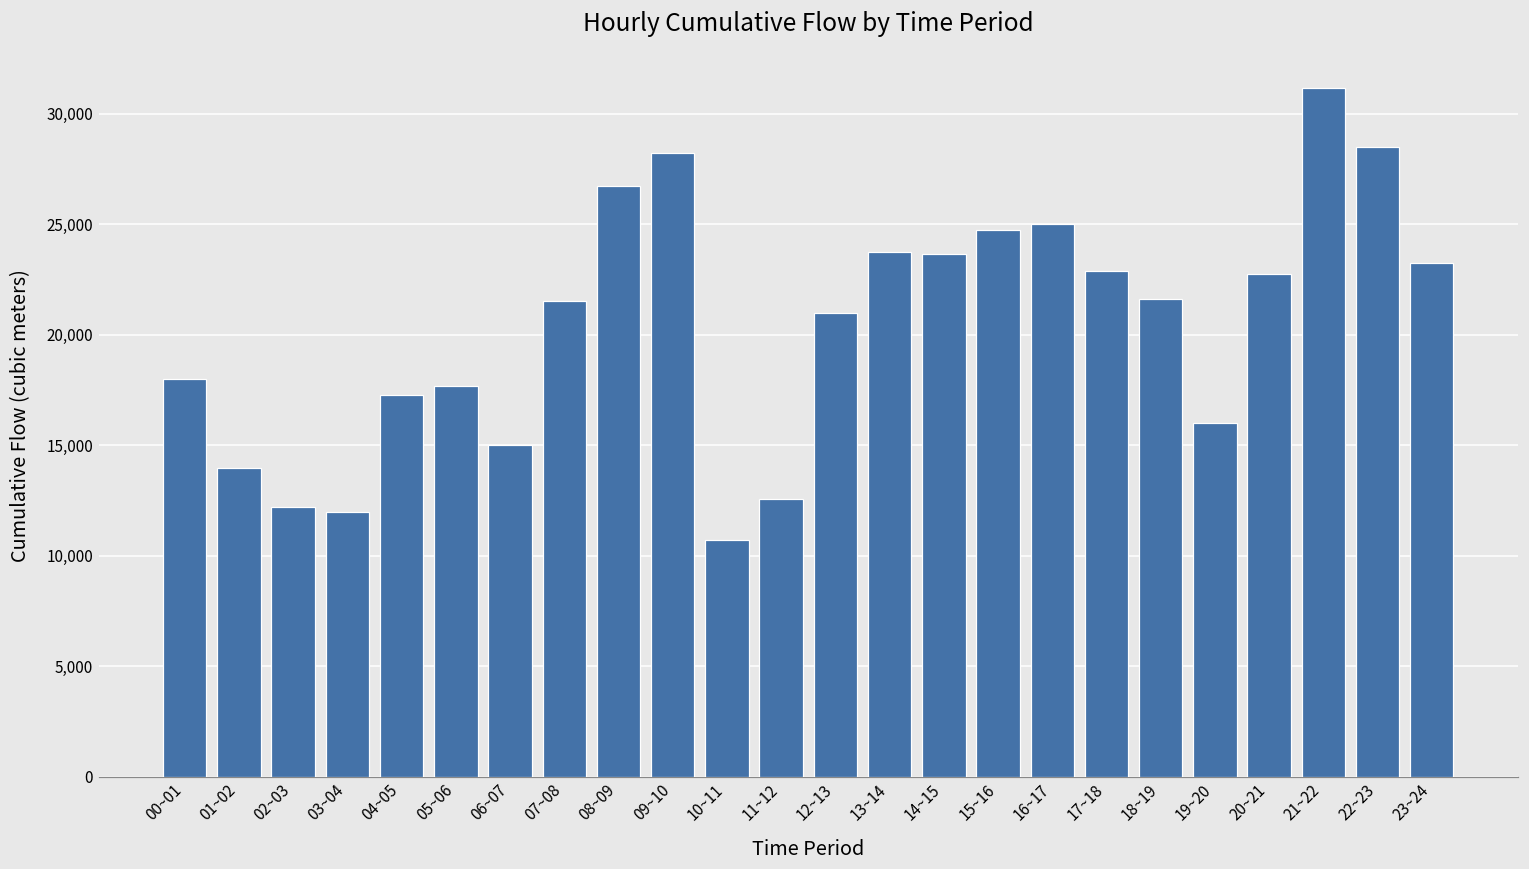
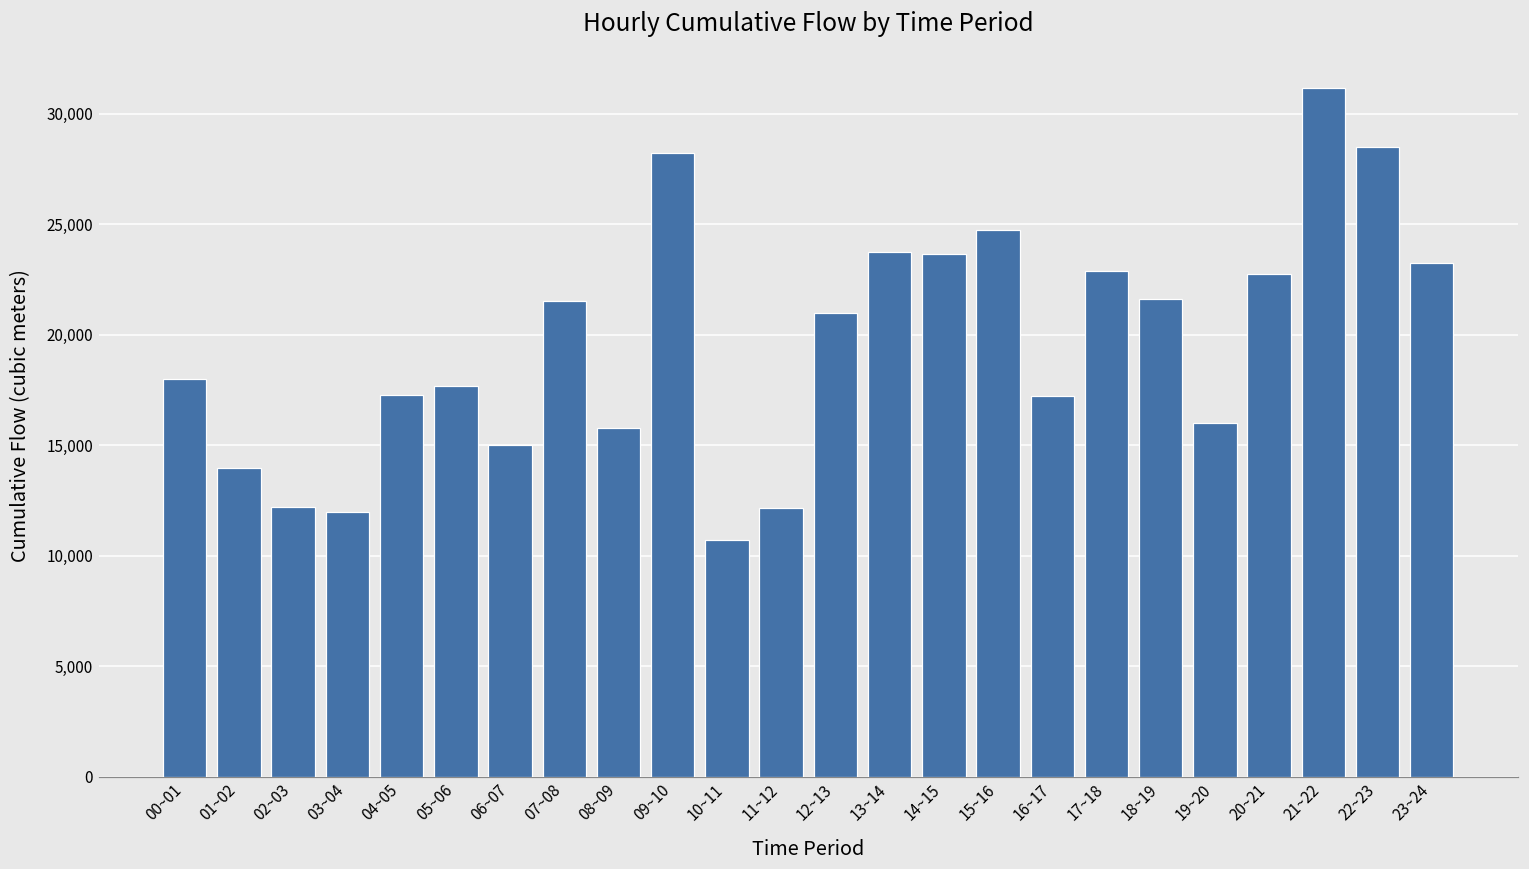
  {
    "00~01": "18,000",
    "01~02": "14,000",
    "02~03": "12,200",
    "03~04": "12,000",
    "04~05": "17,300",
    "05~06": "17,700",
    "06~07": "15,000",
    "07~08": "21,500",
-   "08~09": "26,700",
+   "08~09": "15,800",
    "09~10": "28,200",
    "10~11": "10,700",
-   "11~12": "12,600",
+   "11~12": "12,100",
    "12~13": "21,000",
    "13~14": "23,800",
    "14~15": "23,700",
    "15~16": "24,700",
-   "16~17": "25,000",
+   "16~17": "17,200",
    "17~18": "22,900",
    "18~19": "21,600",
    "19~20": "16,000",
    "20~21": "22,800",
    "21~22": "31,200",
    "22~23": "28,500",
    "23~24": "23,300"
  }
